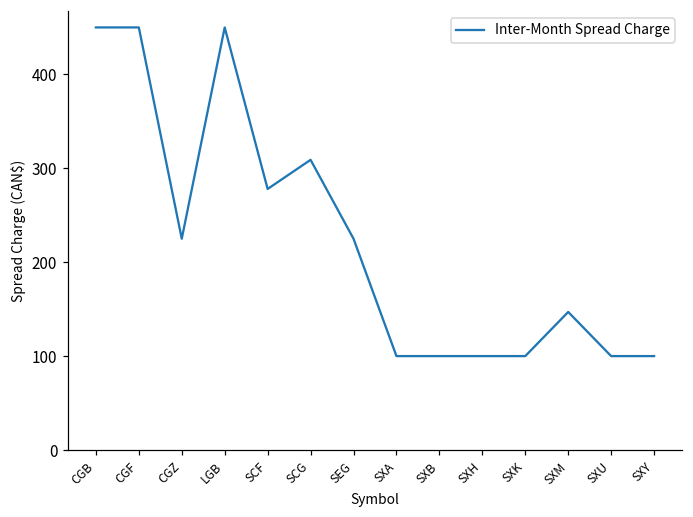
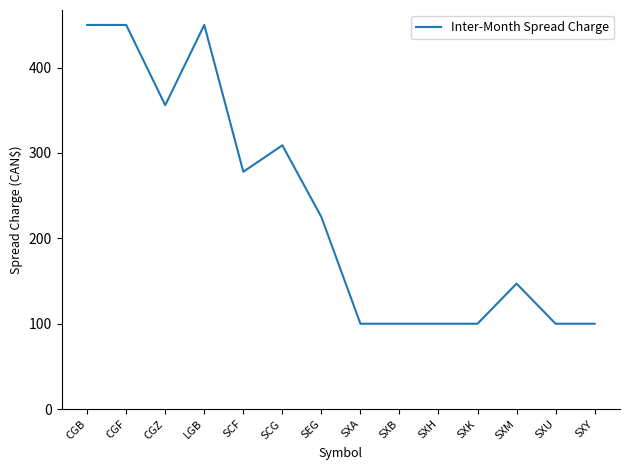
  {
    "CGB": 450,
    "CGF": 450,
-   "CGZ": 230,
+   "CGZ": 360,
    "LGB": 450,
    "SCF": 280,
    "SCG": 310,
    "SEG": 230,
    "SXA": 100,
    "SXB": 100,
    "SXH": 100,
    "SXK": 100,
    "SXM": 150,
    "SXU": 100,
    "SXY": 100
  }
